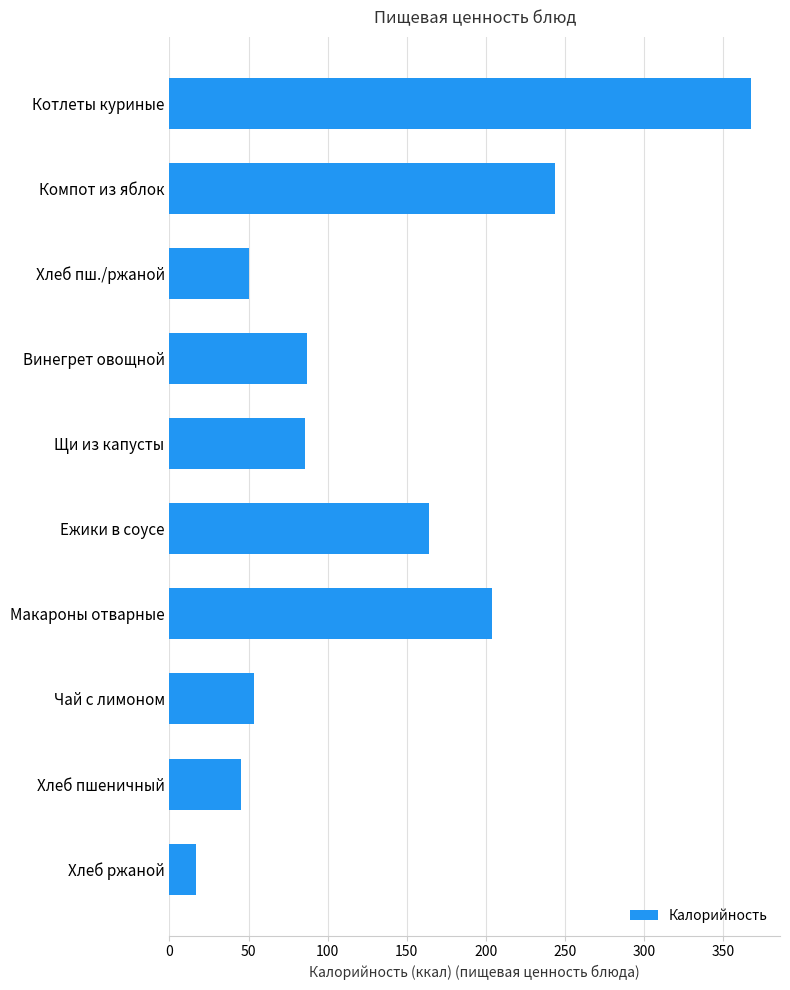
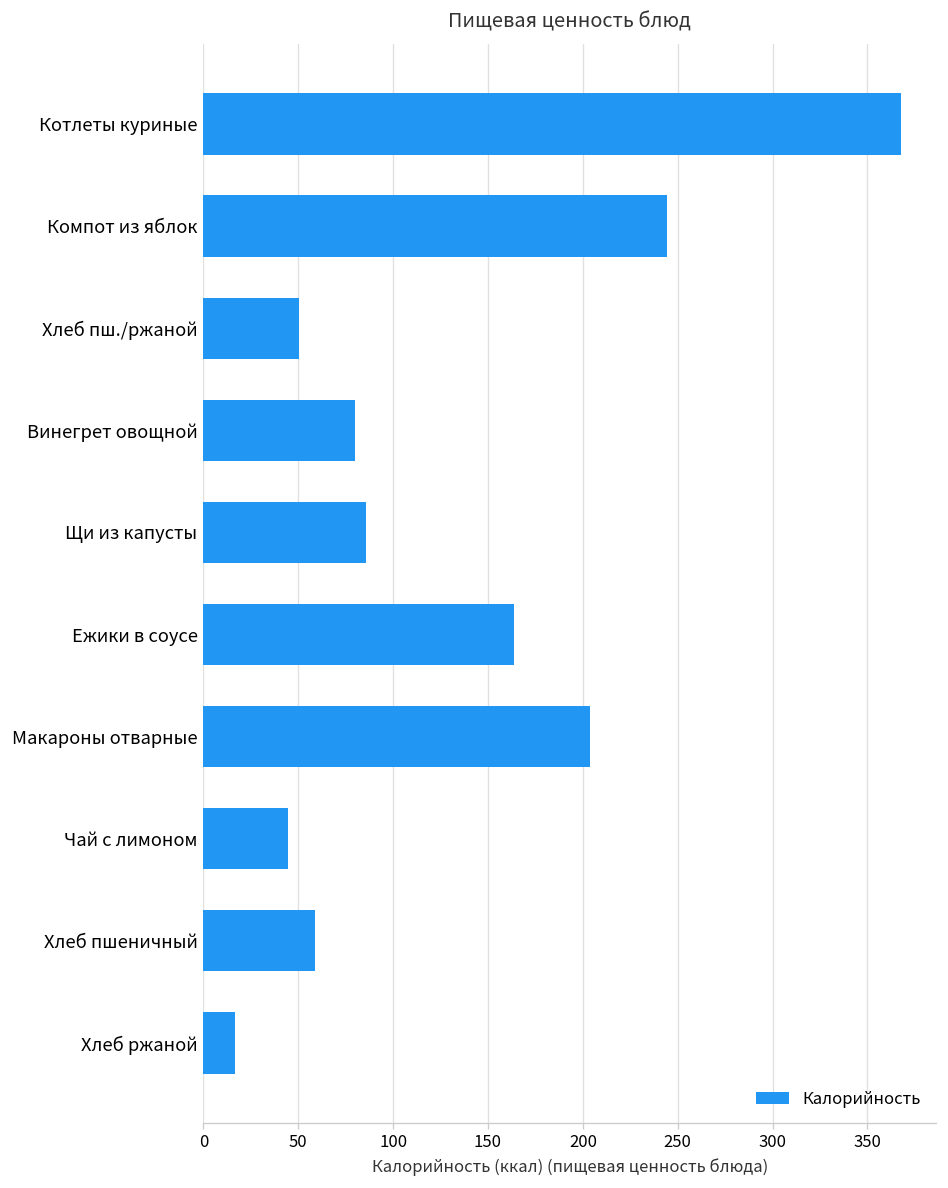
  {
    "Котлеты куриные": 368,
    "Компот из яблок": 244,
    "Хлеб пш./ржаной": 50,
-   "Винегрет овощной": 87,
+   "Винегрет овощной": 80,
    "Щи из капусты": 86,
    "Ежики в соусе": 164,
    "Макароны отварные": 204,
-   "Чай с лимоном": 54,
-   "Хлеб пшеничный": 45,
+   "Чай с лимоном": 45,
+   "Хлеб пшеничный": 59,
    "Хлеб ржаной": 17
  }
